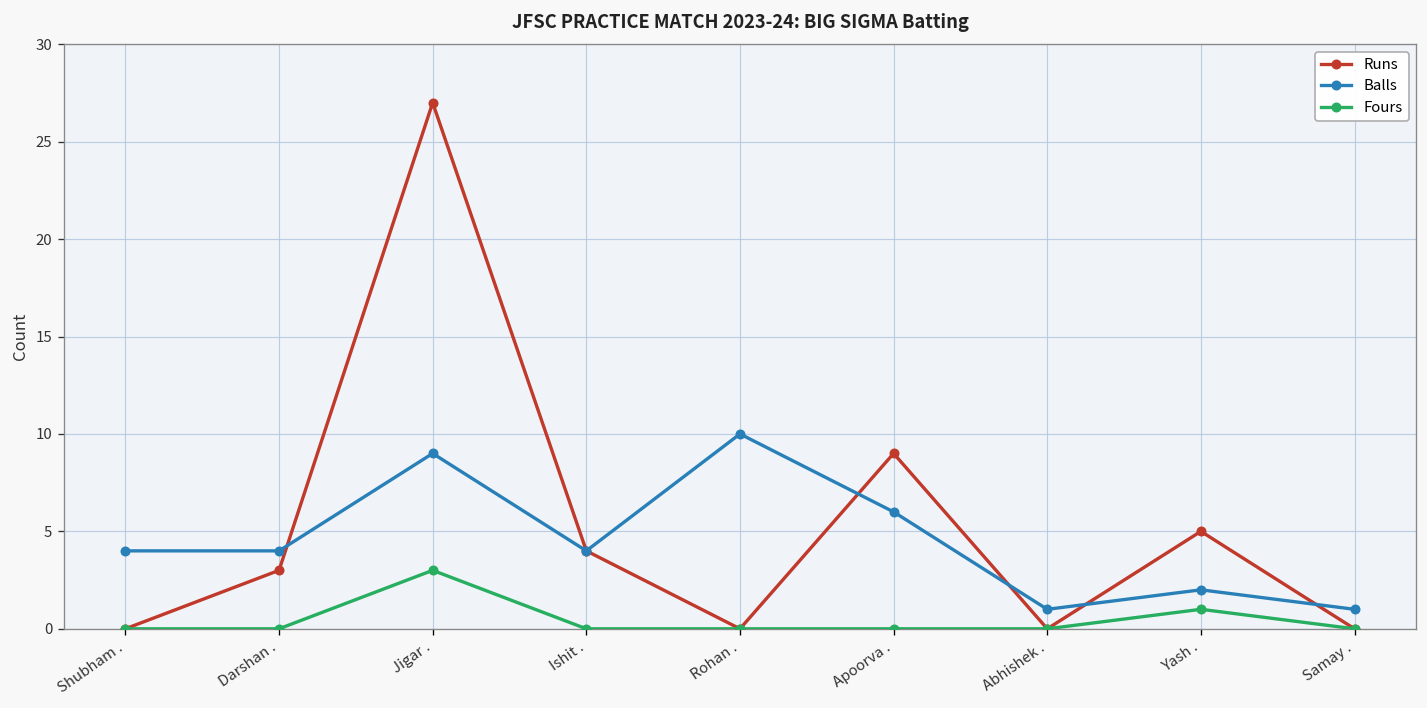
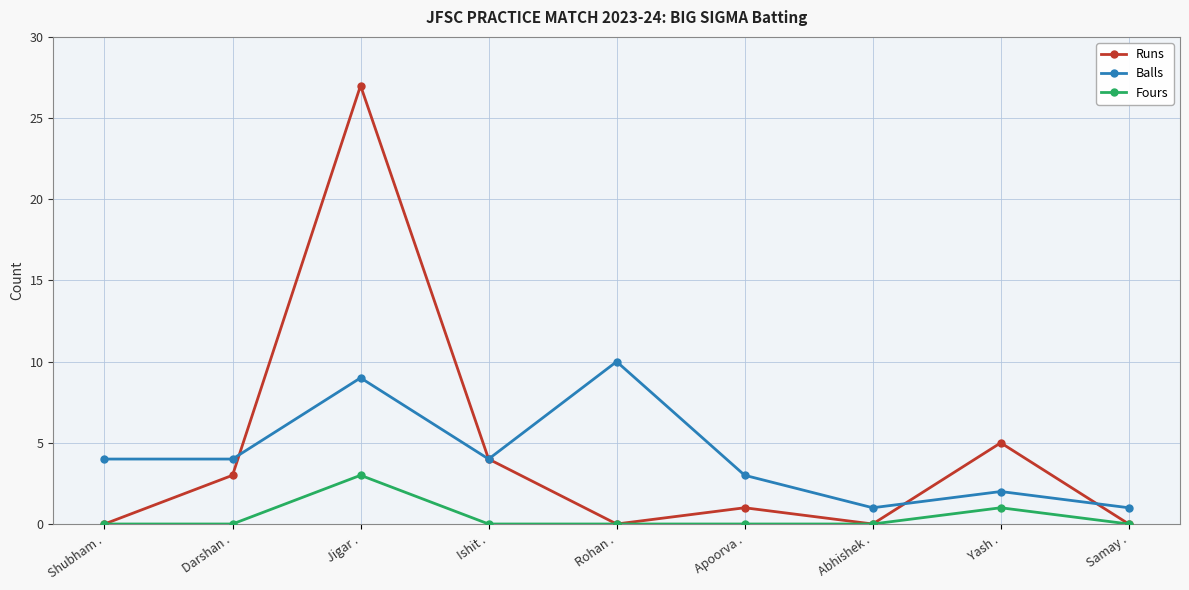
  {
    "Runs": {
      "Darshan .": 3,
      "Jigar .": 27,
-     "Apoorva .": 9,
+     "Apoorva .": 1,
      "Yash .": 5
    },
    "Balls": {
      "Shubham .": 4,
      "Darshan .": 4,
      "Jigar .": 9,
      "Rohan .": 10,
-     "Apoorva .": 6,
+     "Apoorva .": 3,
      "Abhishek .": 1,
      "Yash .": 2,
      "Samay .": 1
    },
    "Fours": {
      "Darshan .": 0,
      "Jigar .": 3,
      "Ishit .": 0,
      "Apoorva .": 0,
      "Yash .": 1
    }
  }
